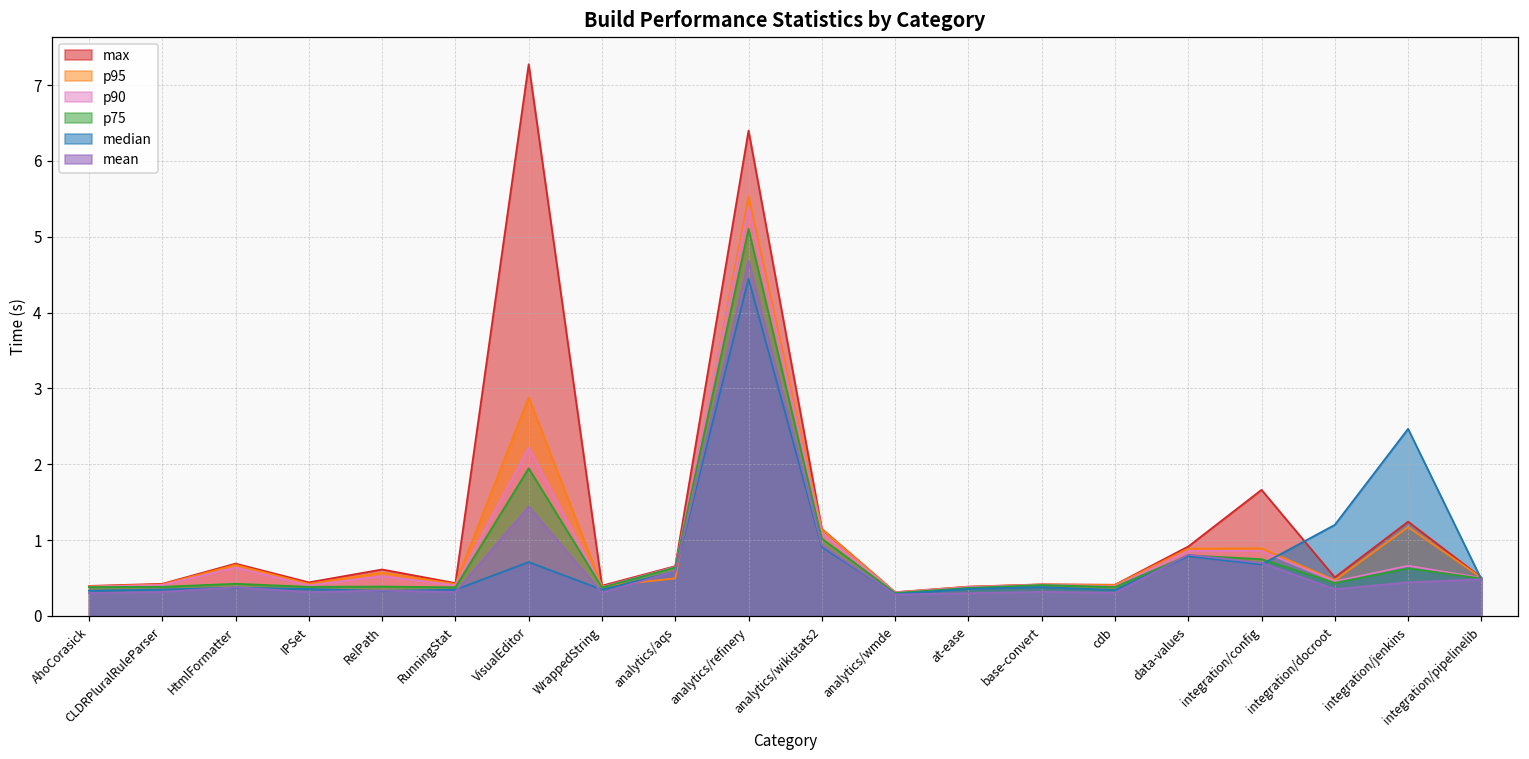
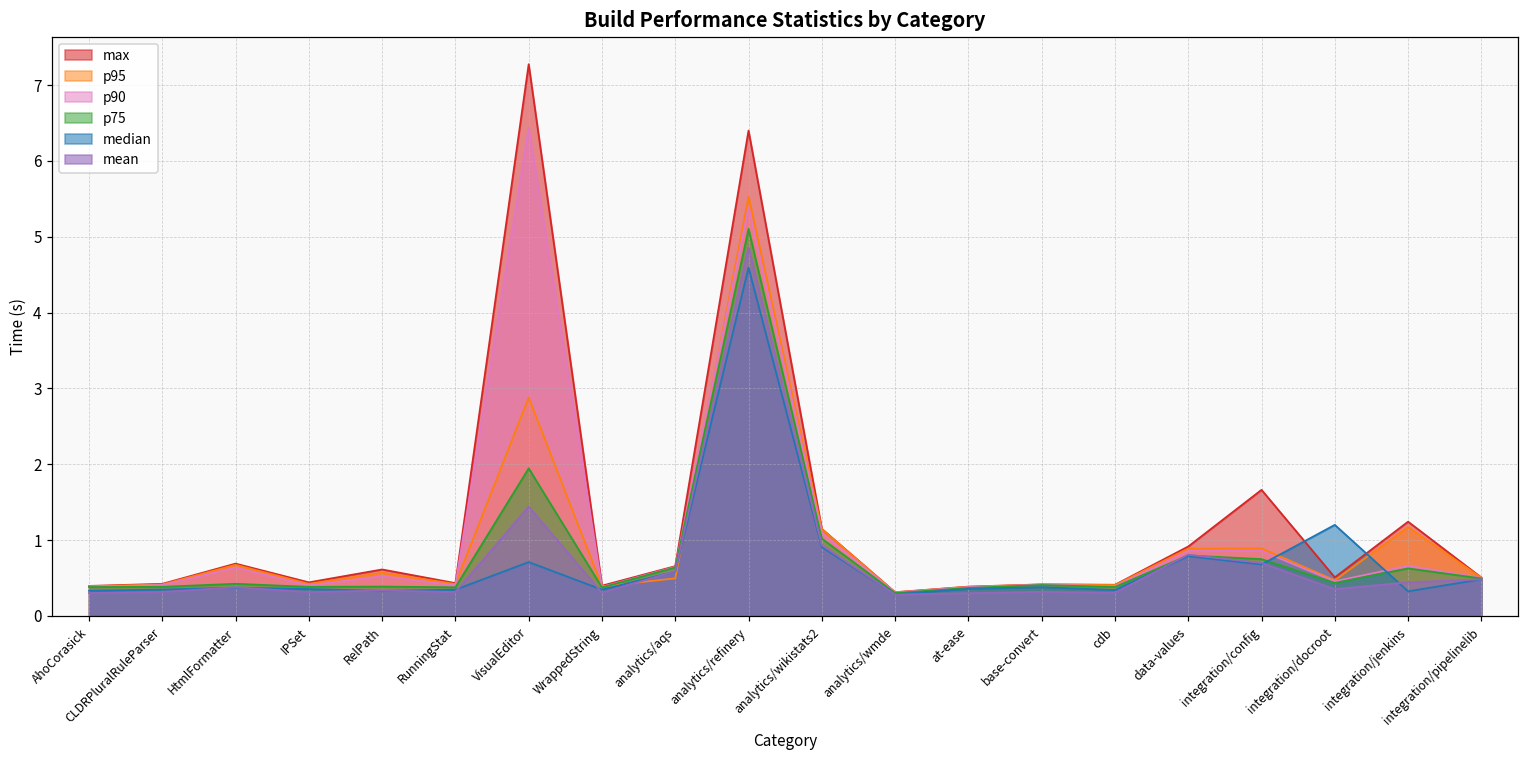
  {
    "max": {
      "RelPath": 0.6,
      "VisualEditor": 7.3,
      "analytics/refinery": 6.4,
      "integration/config": 1.7,
      "integration/docroot": 0.5,
      "integration/jenkins": 1.2
    },
    "p95": {
      "RelPath": 0.6,
      "VisualEditor": 2.9,
      "analytics/aqs": 0.5,
      "analytics/refinery": 5.5,
      "integration/jenkins": 1.2
    },
    "p90": {
      "RelPath": 0.5,
-     "VisualEditor": 2.2,
+     "VisualEditor": 6.4,
      "analytics/refinery": 5.4,
      "analytics/wikistats2": 1.1
    },
    "p75": {
      "HtmlFormatter": 0.4,
      "RelPath": 0.4,
      "VisualEditor": 1.9,
      "analytics/refinery": 5.1,
      "analytics/wikistats2": 1.0,
      "integration/config": 0.7
    },
    "median": {
      "VisualEditor": 0.7,
-     "analytics/refinery": 4.4,
+     "analytics/refinery": 4.6,
      "integration/docroot": 1.2,
-     "integration/jenkins": 2.5
+     "integration/jenkins": 0.3
    },
    "mean": {
      "IPSet": 0.3,
      "VisualEditor": 1.4,
      "WrappedString": 0.3,
-     "analytics/refinery": 4.7,
+     "analytics/refinery": 4.9,
      "at-ease": 0.3,
      "base-convert": 0.3,
      "integration/docroot": 0.4,
      "integration/jenkins": 0.4
    }
  }
